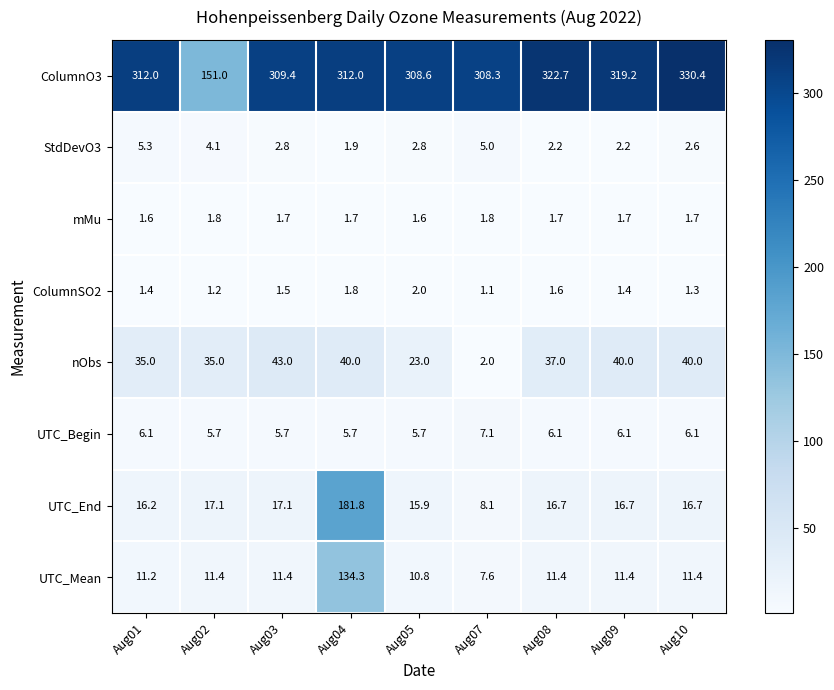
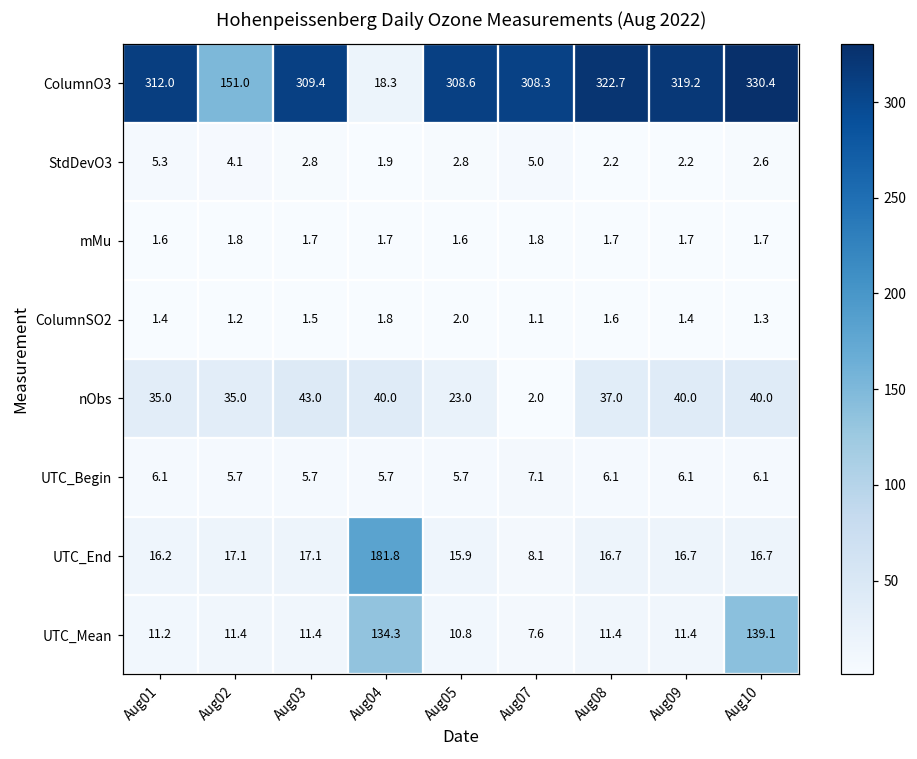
  {
    "ColumnO3": {
      "Aug01": 312.0,
      "Aug02": 151.0,
      "Aug03": 309.4,
-     "Aug04": 312.0,
+     "Aug04": 18.3,
      "Aug05": 308.6,
      "Aug07": 308.3,
      "Aug08": 322.7,
      "Aug09": 319.2,
      "Aug10": 330.4
    },
    "StdDevO3": {
      "Aug01": 5.3,
      "Aug02": 4.1,
      "Aug03": 2.8,
      "Aug04": 1.9,
      "Aug05": 2.8,
      "Aug07": 5.0,
      "Aug08": 2.2,
      "Aug09": 2.2,
      "Aug10": 2.6
    },
    "mMu": {
      "Aug01": 1.6,
      "Aug02": 1.8,
      "Aug03": 1.7,
      "Aug04": 1.7,
      "Aug05": 1.6,
      "Aug07": 1.8,
      "Aug08": 1.7,
      "Aug09": 1.7,
      "Aug10": 1.7
    },
    "ColumnSO2": {
      "Aug01": 1.4,
      "Aug02": 1.2,
      "Aug03": 1.5,
      "Aug04": 1.8,
      "Aug05": 2.0,
      "Aug07": 1.1,
      "Aug08": 1.6,
      "Aug09": 1.4,
      "Aug10": 1.3
    },
    "nObs": {
      "Aug01": 35.0,
      "Aug02": 35.0,
      "Aug03": 43.0,
      "Aug04": 40.0,
      "Aug05": 23.0,
      "Aug07": 2.0,
      "Aug08": 37.0,
      "Aug09": 40.0,
      "Aug10": 40.0
    },
    "UTC_Begin": {
      "Aug01": 6.1,
      "Aug02": 5.7,
      "Aug03": 5.7,
      "Aug04": 5.7,
      "Aug05": 5.7,
      "Aug07": 7.1,
      "Aug08": 6.1,
      "Aug09": 6.1,
      "Aug10": 6.1
    },
    "UTC_End": {
      "Aug01": 16.2,
      "Aug02": 17.1,
      "Aug03": 17.1,
      "Aug04": 181.8,
      "Aug05": 15.9,
      "Aug07": 8.1,
      "Aug08": 16.7,
      "Aug09": 16.7,
      "Aug10": 16.7
    },
    "UTC_Mean": {
      "Aug01": 11.2,
      "Aug02": 11.4,
      "Aug03": 11.4,
      "Aug04": 134.3,
      "Aug05": 10.8,
      "Aug07": 7.6,
      "Aug08": 11.4,
      "Aug09": 11.4,
-     "Aug10": 11.4
+     "Aug10": 139.1
    }
  }
